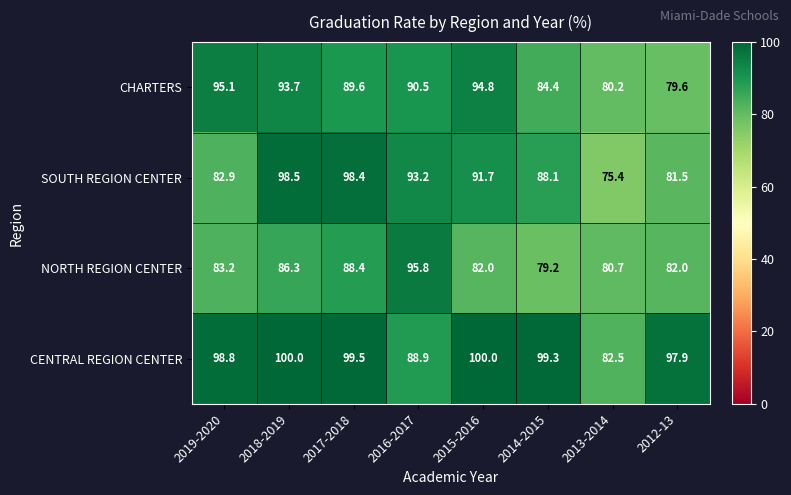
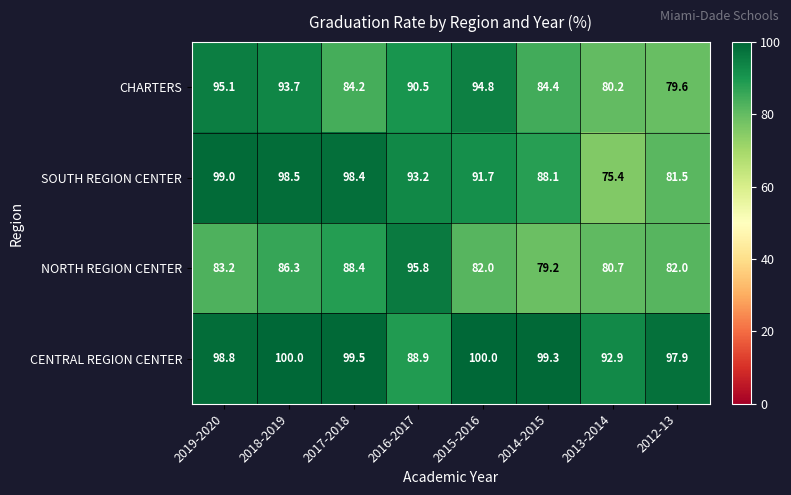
  {
    "CHARTERS": {
      "2019-2020": 95.1,
      "2018-2019": 93.7,
-     "2017-2018": 89.6,
+     "2017-2018": 84.2,
      "2016-2017": 90.5,
      "2015-2016": 94.8,
      "2014-2015": 84.4,
      "2013-2014": 80.2,
      "2012-13": 79.6
    },
    "SOUTH REGION CENTER": {
-     "2019-2020": 82.9,
+     "2019-2020": 99.0,
      "2018-2019": 98.5,
      "2017-2018": 98.4,
      "2016-2017": 93.2,
      "2015-2016": 91.7,
      "2014-2015": 88.1,
      "2013-2014": 75.4,
      "2012-13": 81.5
    },
    "NORTH REGION CENTER": {
      "2019-2020": 83.2,
      "2018-2019": 86.3,
      "2017-2018": 88.4,
      "2016-2017": 95.8,
      "2015-2016": 82.0,
      "2014-2015": 79.2,
      "2013-2014": 80.7,
      "2012-13": 82.0
    },
    "CENTRAL REGION CENTER": {
      "2019-2020": 98.8,
      "2018-2019": 100.0,
      "2017-2018": 99.5,
      "2016-2017": 88.9,
      "2015-2016": 100.0,
      "2014-2015": 99.3,
-     "2013-2014": 82.5,
+     "2013-2014": 92.9,
      "2012-13": 97.9
    }
  }
